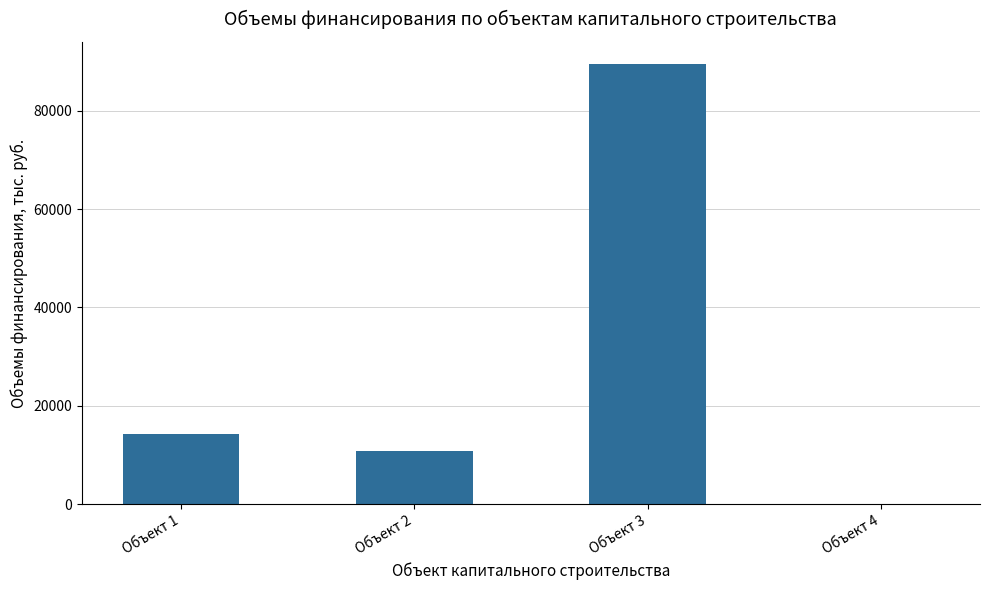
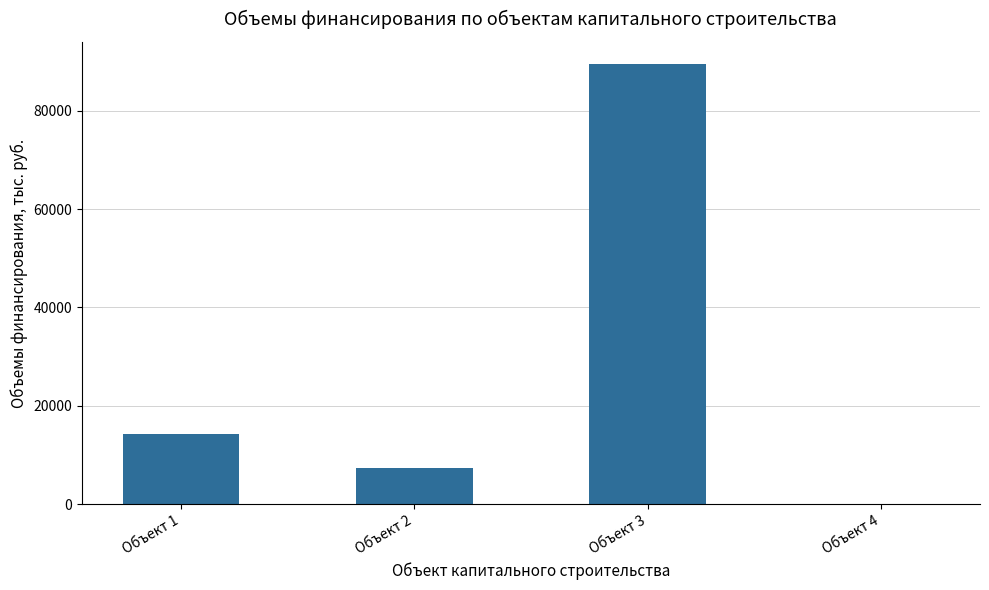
  {
    "Объект 1": 14000,
-   "Объект 2": 11000,
+   "Объект 2": 7000,
    "Объект 3": 90000,
    "Объект 4": 0
  }
